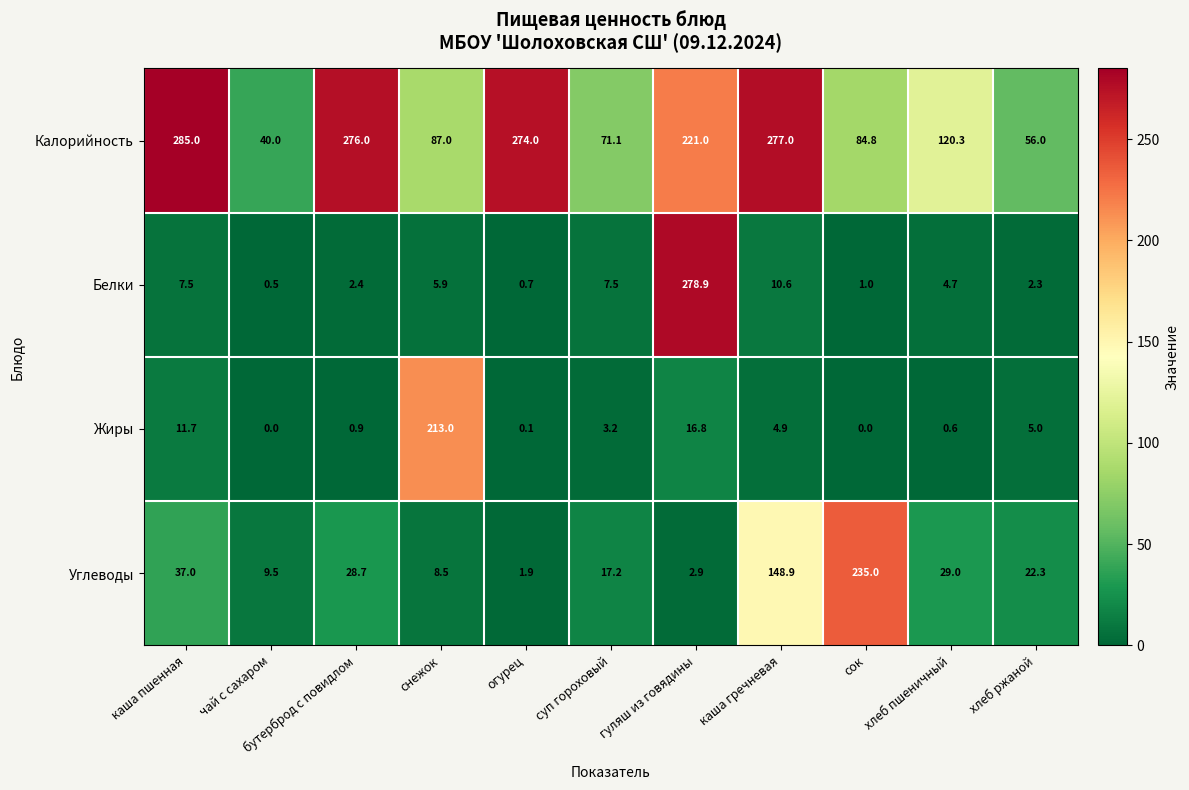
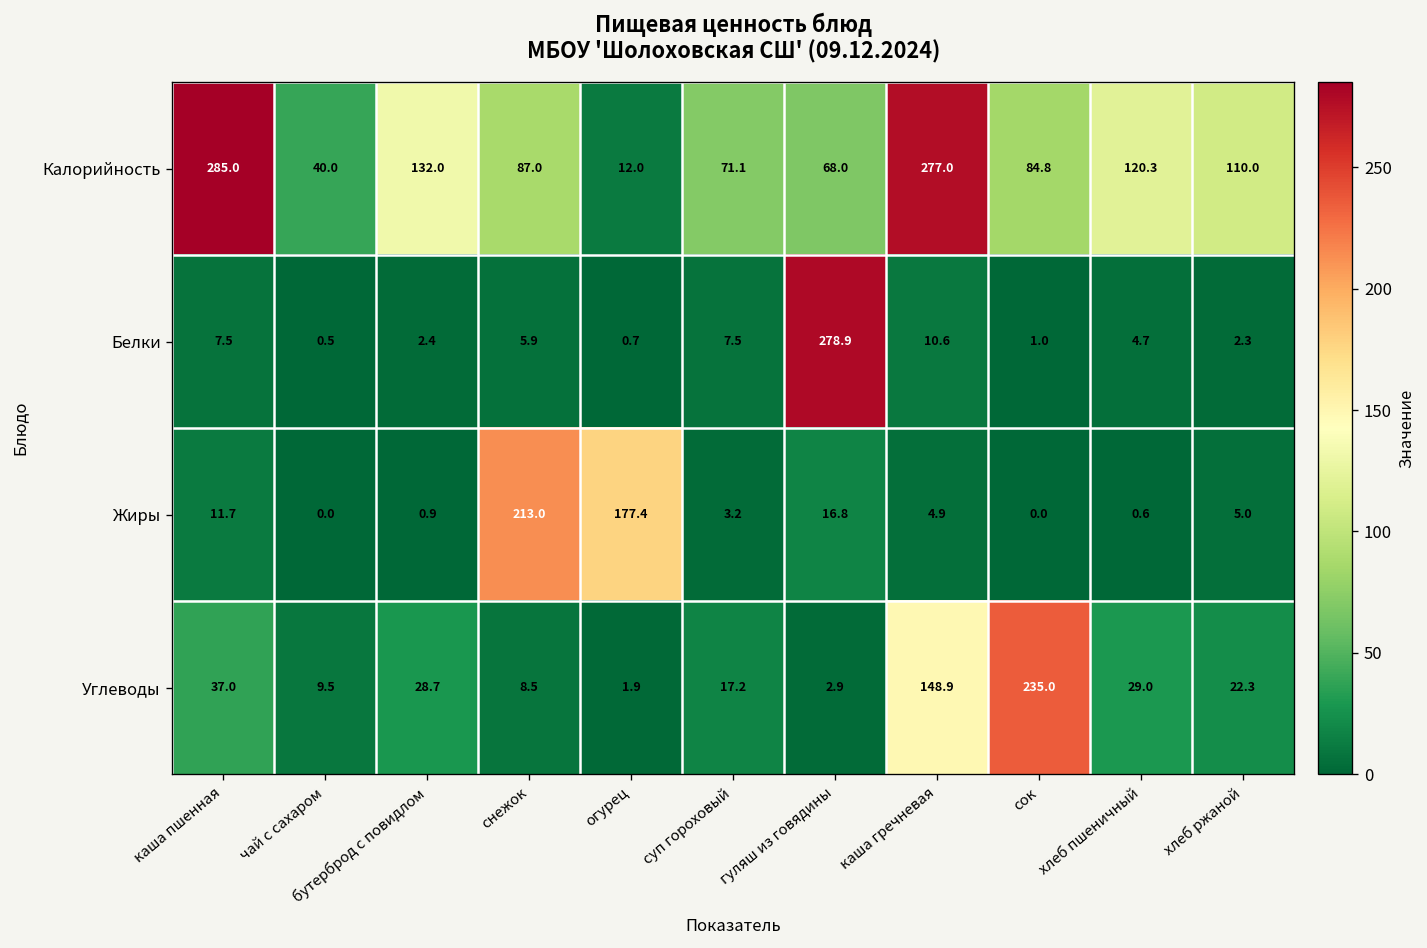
  {
    "Калорийность": {
      "каша пшенная": 285.0,
      "чай с сахаром": 40.0,
-     "бутерброд с повидлом": 276.0,
+     "бутерброд с повидлом": 132.0,
      "снежок": 87.0,
-     "огурец": 274.0,
+     "огурец": 12.0,
      "суп гороховый": 71.1,
-     "гуляш из говядины": 221.0,
+     "гуляш из говядины": 68.0,
      "каша гречневая": 277.0,
      "сок": 84.8,
      "хлеб пшеничный": 120.3,
-     "хлеб ржаной": 56.0
+     "хлеб ржаной": 110.0
    },
    "Белки": {
      "каша пшенная": 7.5,
      "чай с сахаром": 0.5,
      "бутерброд с повидлом": 2.4,
      "снежок": 5.9,
      "огурец": 0.7,
      "суп гороховый": 7.5,
      "гуляш из говядины": 278.9,
      "каша гречневая": 10.6,
      "сок": 1.0,
      "хлеб пшеничный": 4.7,
      "хлеб ржаной": 2.3
    },
    "Жиры": {
      "каша пшенная": 11.7,
      "чай с сахаром": 0.0,
      "бутерброд с повидлом": 0.9,
      "снежок": 213.0,
-     "огурец": 0.1,
+     "огурец": 177.4,
      "суп гороховый": 3.2,
      "гуляш из говядины": 16.8,
      "каша гречневая": 4.9,
      "сок": 0.0,
      "хлеб пшеничный": 0.6,
      "хлеб ржаной": 5.0
    },
    "Углеводы": {
      "каша пшенная": 37.0,
      "чай с сахаром": 9.5,
      "бутерброд с повидлом": 28.7,
      "снежок": 8.5,
      "огурец": 1.9,
      "суп гороховый": 17.2,
      "гуляш из говядины": 2.9,
      "каша гречневая": 148.9,
      "сок": 235.0,
      "хлеб пшеничный": 29.0,
      "хлеб ржаной": 22.3
    }
  }
